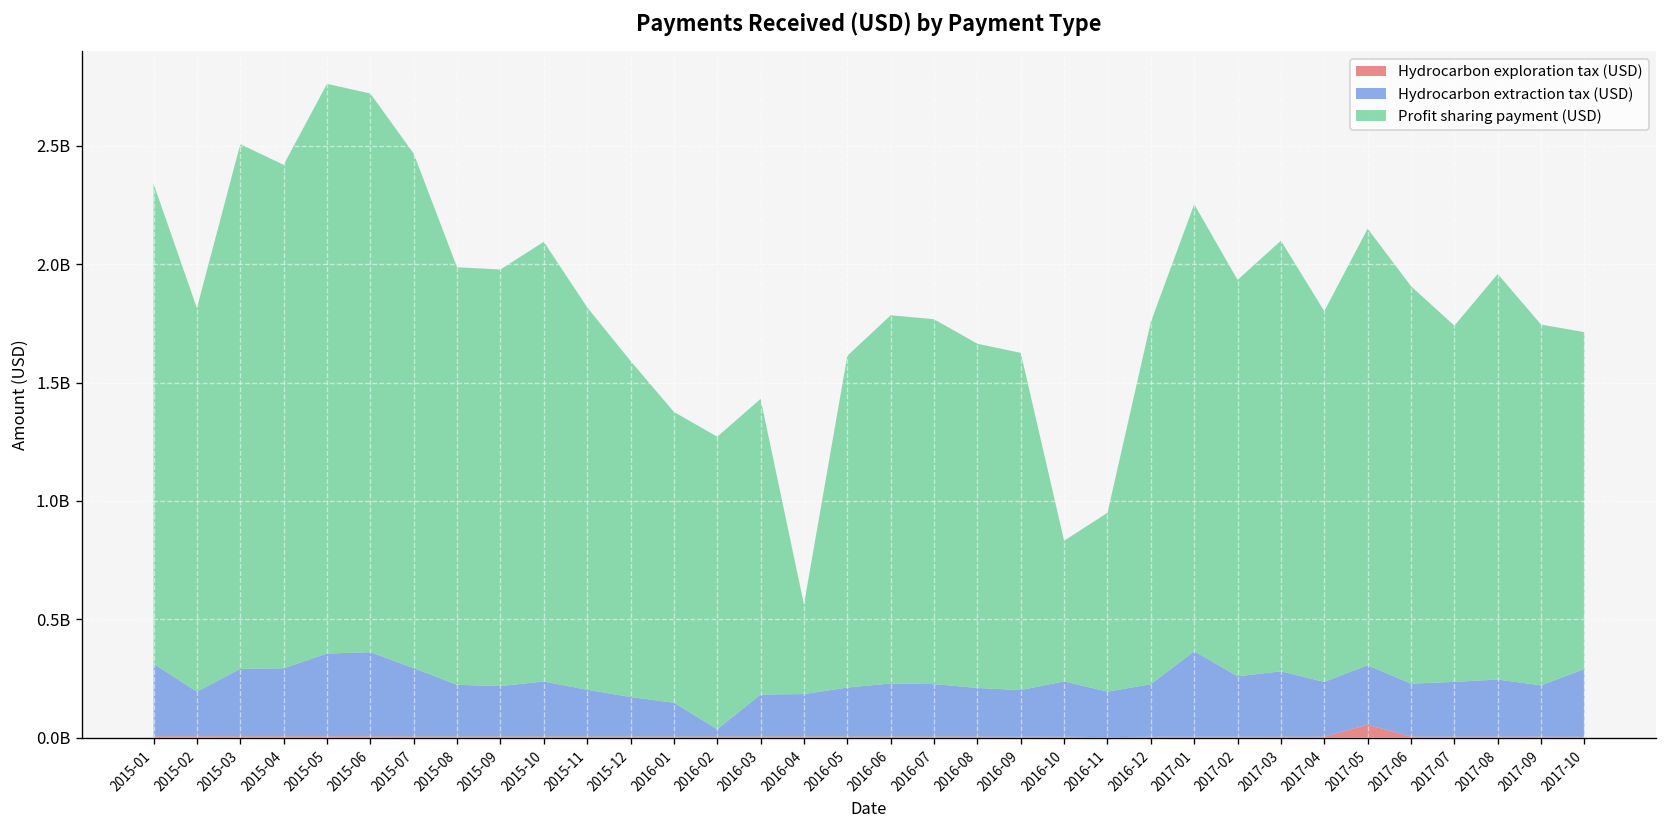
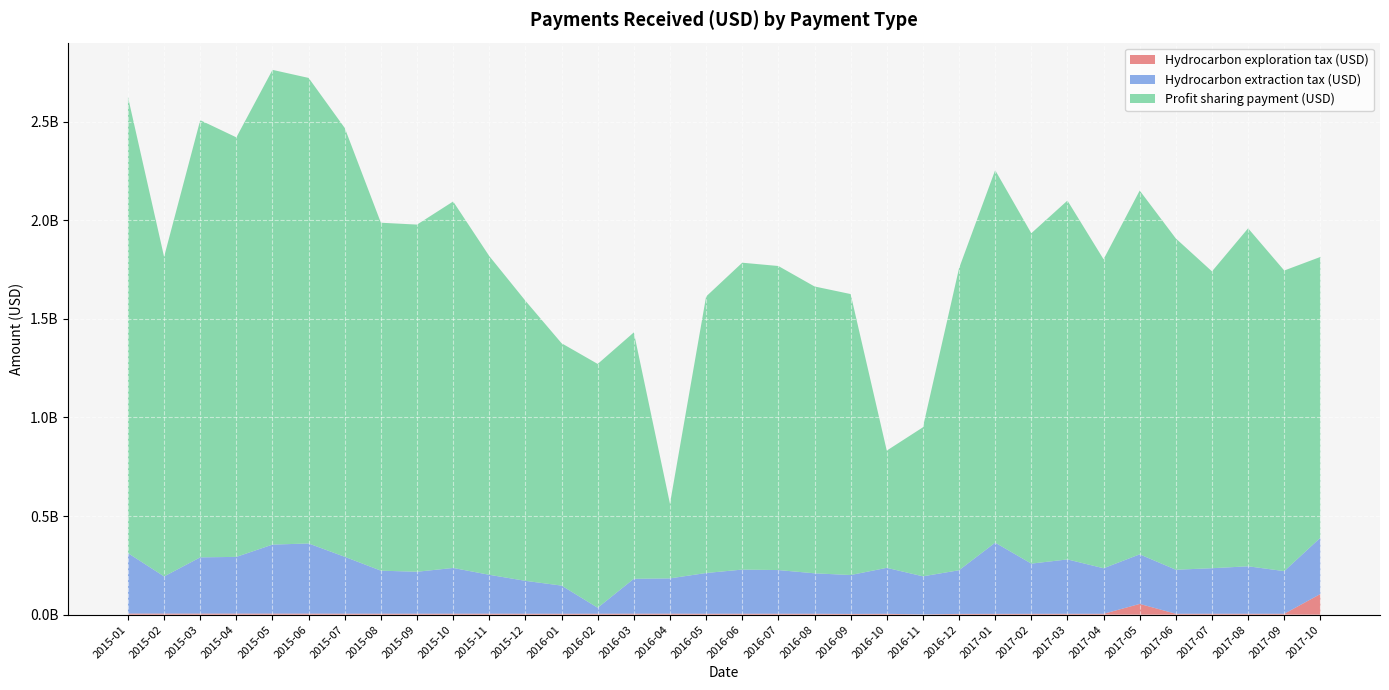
  {
    "Hydrocarbon exploration tax (USD)": {
      "2017-05": 50000000,
-     "2017-10": 0
+     "2017-10": 100000000
    },
    "Hydrocarbon extraction tax (USD)": {
      "2015-01": 310000000,
      "2015-02": 190000000,
      "2015-03": 290000000,
      "2015-04": 290000000,
      "2015-05": 350000000,
      "2015-06": 360000000,
      "2015-07": 290000000,
      "2015-08": 220000000,
      "2015-09": 210000000,
      "2015-10": 230000000,
      "2015-11": 200000000,
      "2015-12": 170000000,
      "2016-01": 140000000,
      "2016-02": 30000000,
      "2016-03": 180000000,
      "2016-04": 180000000,
      "2016-05": 210000000,
      "2016-06": 220000000,
      "2016-07": 220000000,
      "2016-08": 210000000,
      "2016-09": 200000000,
      "2016-10": 230000000,
      "2016-11": 190000000,
      "2016-12": 220000000,
      "2017-01": 360000000,
      "2017-02": 250000000,
      "2017-03": 280000000,
      "2017-04": 230000000,
      "2017-05": 250000000,
      "2017-06": 220000000,
      "2017-07": 230000000,
      "2017-08": 240000000,
      "2017-09": 220000000,
      "2017-10": 290000000
    },
    "Profit sharing payment (USD)": {
-     "2015-01": 2030000000,
+     "2015-01": 2310000000,
      "2015-02": 1620000000,
      "2015-03": 2220000000,
      "2015-04": 2130000000,
      "2015-05": 2410000000,
      "2015-06": 2360000000,
      "2015-07": 2170000000,
      "2015-08": 1760000000,
      "2015-09": 1760000000,
      "2015-10": 1860000000,
      "2015-11": 1620000000,
      "2015-12": 1420000000,
      "2016-01": 1230000000,
      "2016-02": 1240000000,
      "2016-03": 1250000000,
      "2016-04": 380000000,
      "2016-05": 1400000000,
      "2016-06": 1560000000,
      "2016-07": 1540000000,
      "2016-08": 1450000000,
      "2016-09": 1420000000,
      "2016-10": 590000000,
      "2016-11": 760000000,
      "2016-12": 1530000000,
      "2017-01": 1890000000,
      "2017-02": 1670000000,
      "2017-03": 1820000000,
      "2017-04": 1570000000,
      "2017-05": 1840000000,
      "2017-06": 1680000000,
      "2017-07": 1500000000,
      "2017-08": 1710000000,
      "2017-09": 1520000000,
      "2017-10": 1420000000
    }
  }
